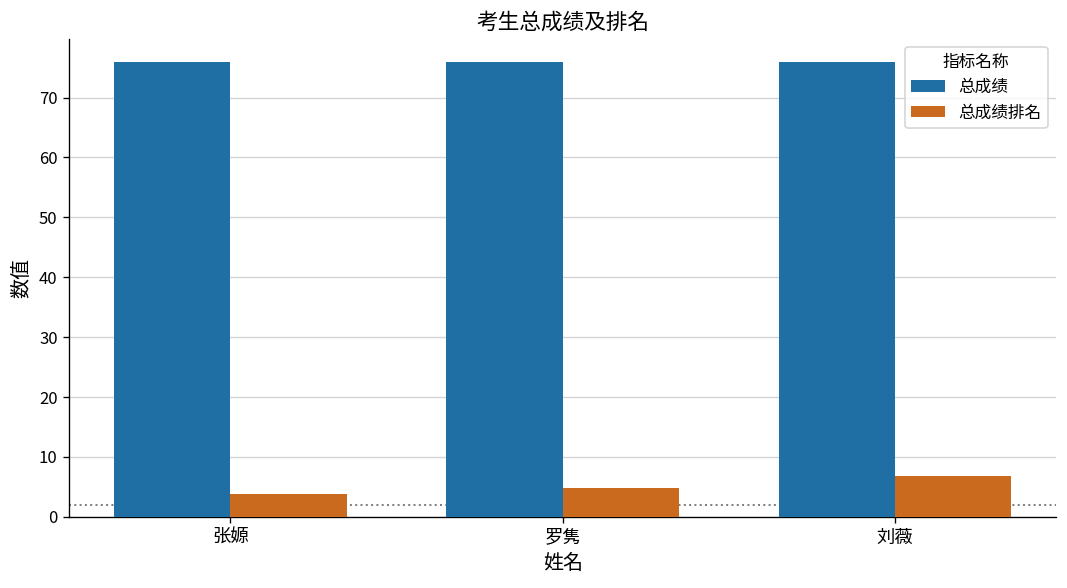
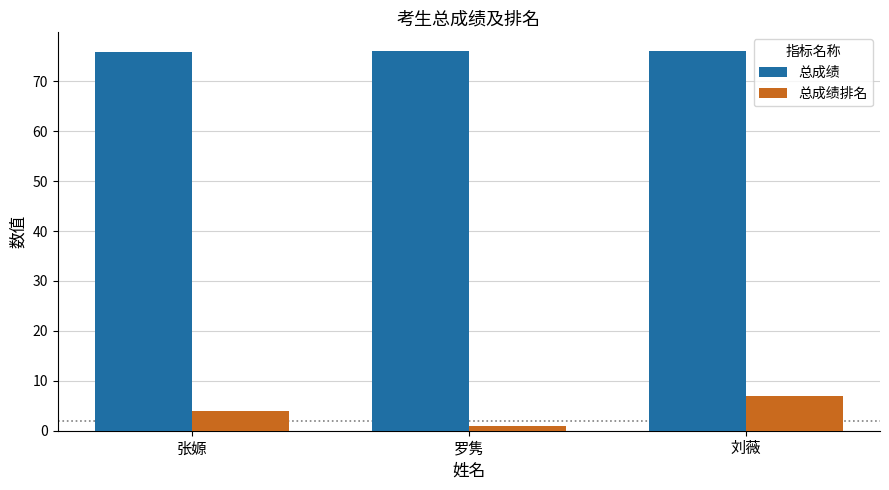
  {
    "总成绩": {
      "张嫄": 76,
      "罗隽": 76,
      "刘薇": 76
    },
    "总成绩排名": {
      "张嫄": 4,
-     "罗隽": 5,
+     "罗隽": 1,
      "刘薇": 7
    }
  }
